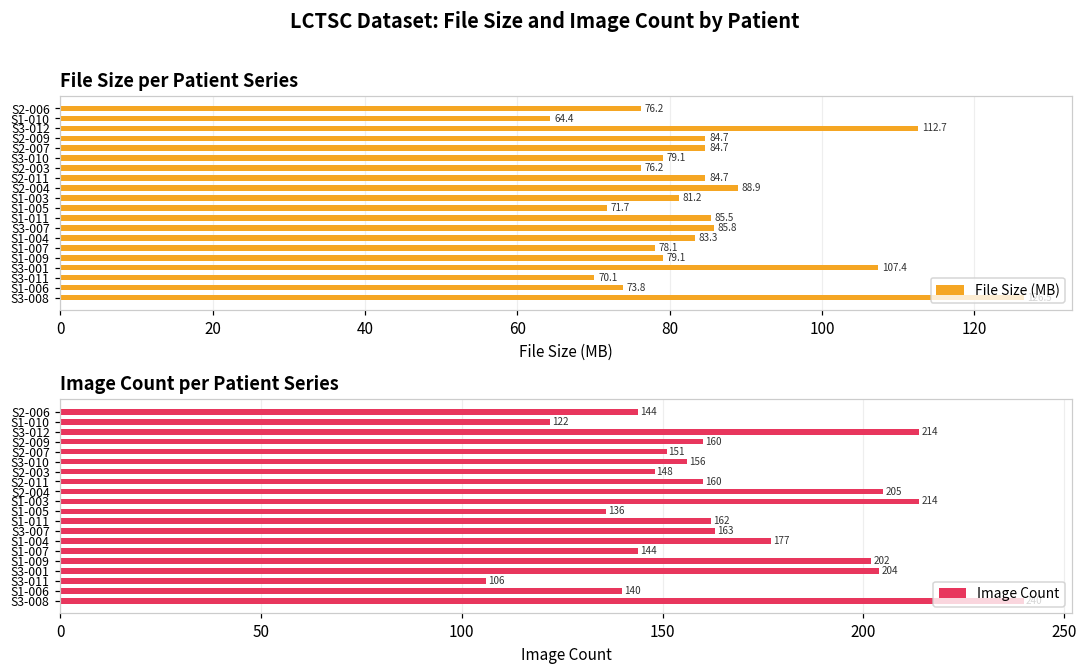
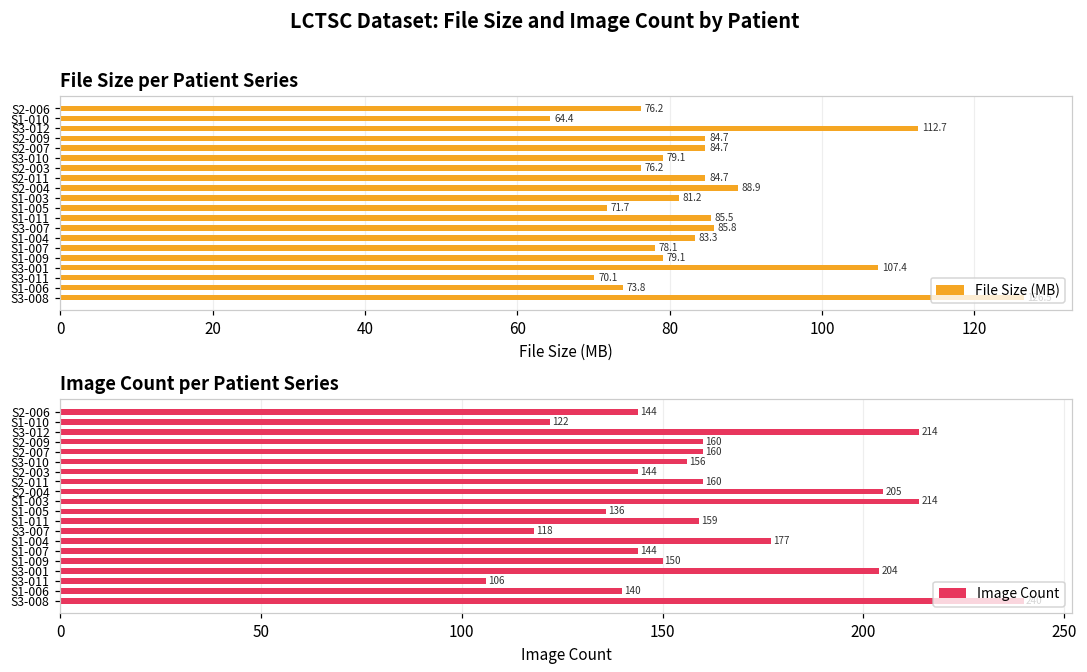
  {
    "File Size per Patient Series": {
      "S2-006": 76.2,
      "S1-010": 64.4,
      "S3-012": 112.7,
      "S2-009": 84.7,
      "S2-007": 84.7,
      "S3-010": 79.1,
      "S2-003": 76.2,
      "S2-011": 84.7,
      "S2-004": 88.9,
      "S1-003": 81.2,
      "S1-005": 71.7,
      "S1-011": 85.5,
      "S3-007": 85.8,
      "S1-004": 83.3,
      "S1-007": 78.1,
      "S1-009": 79.1,
      "S3-001": 107.4,
      "S3-011": 70.1,
      "S1-006": 73.8
    },
    "Image Count per Patient Series": {
      "S2-006": 144,
      "S1-010": 122,
      "S3-012": 214,
      "S2-009": 160,
-     "S2-007": 151,
+     "S2-007": 160,
      "S3-010": 156,
-     "S2-003": 148,
+     "S2-003": 144,
      "S2-011": 160,
      "S2-004": 205,
      "S1-003": 214,
      "S1-005": 136,
-     "S1-011": 162,
-     "S3-007": 163,
+     "S1-011": 159,
+     "S3-007": 118,
      "S1-004": 177,
      "S1-007": 144,
-     "S1-009": 202,
+     "S1-009": 150,
      "S3-001": 204,
      "S3-011": 106,
      "S1-006": 140
    }
  }
